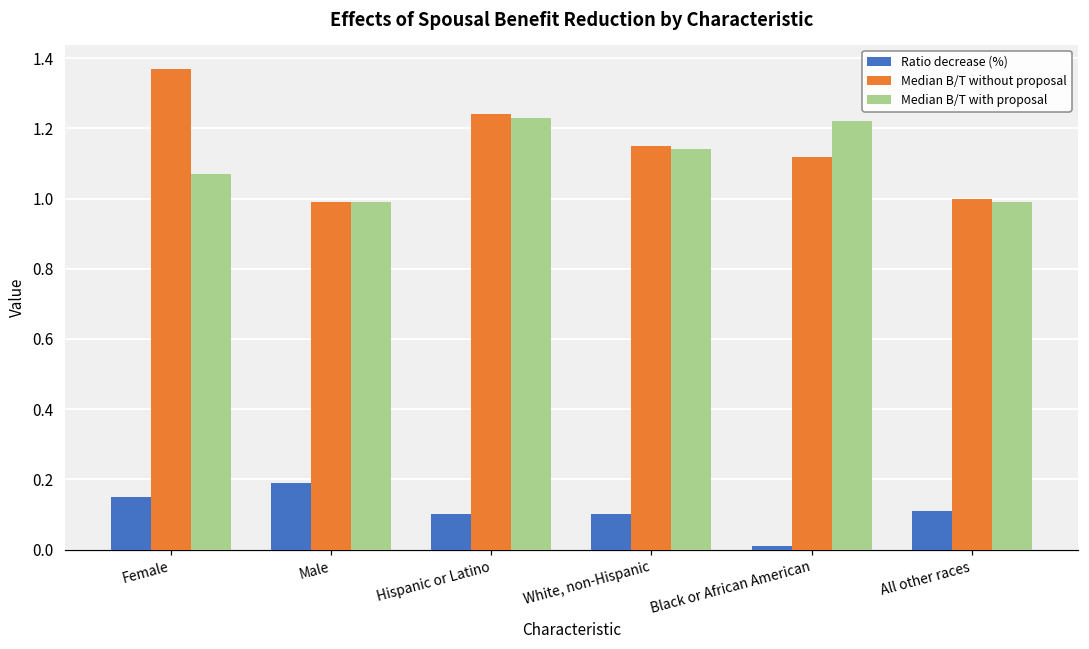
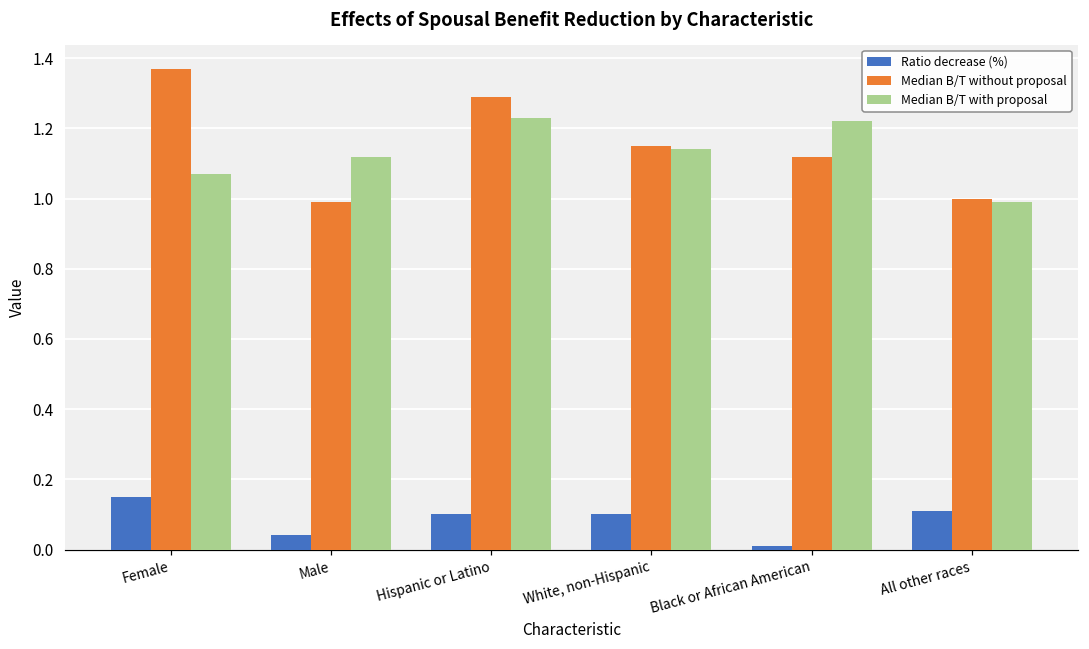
  {
    "Ratio decrease (%)": {
      "Female": 0.15,
-     "Male": 0.19,
+     "Male": 0.04,
      "Hispanic or Latino": 0.10,
      "White, non-Hispanic": 0.10,
      "Black or African American": 0.01,
      "All other races": 0.11
    },
    "Median B/T without proposal": {
      "Female": 1.37,
      "Male": 0.99,
-     "Hispanic or Latino": 1.24,
+     "Hispanic or Latino": 1.29,
      "White, non-Hispanic": 1.15,
      "Black or African American": 1.12,
      "All other races": 1.00
    },
    "Median B/T with proposal": {
      "Female": 1.07,
-     "Male": 0.99,
+     "Male": 1.12,
      "Hispanic or Latino": 1.23,
      "White, non-Hispanic": 1.14,
      "Black or African American": 1.22,
      "All other races": 0.99
    }
  }
